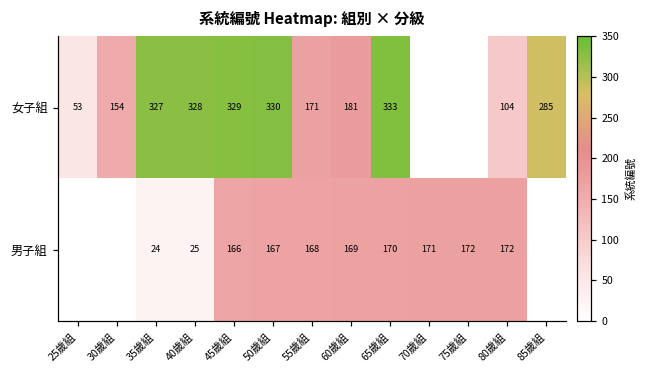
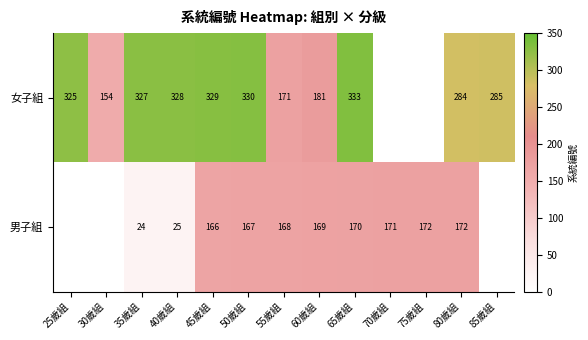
  {
    "女子組": {
-     "25歲組": 53,
+     "25歲組": 325,
      "30歲組": 154,
      "35歲組": 327,
      "40歲組": 328,
      "45歲組": 329,
      "50歲組": 330,
      "55歲組": 171,
      "60歲組": 181,
      "65歲組": 333,
-     "80歲組": 104,
+     "80歲組": 284,
      "85歲組": 285
    },
    "男子組": {
      "35歲組": 24,
      "40歲組": 25,
      "45歲組": 166,
      "50歲組": 167,
      "55歲組": 168,
      "60歲組": 169,
      "65歲組": 170,
      "70歲組": 171,
      "75歲組": 172,
      "80歲組": 172
    }
  }
